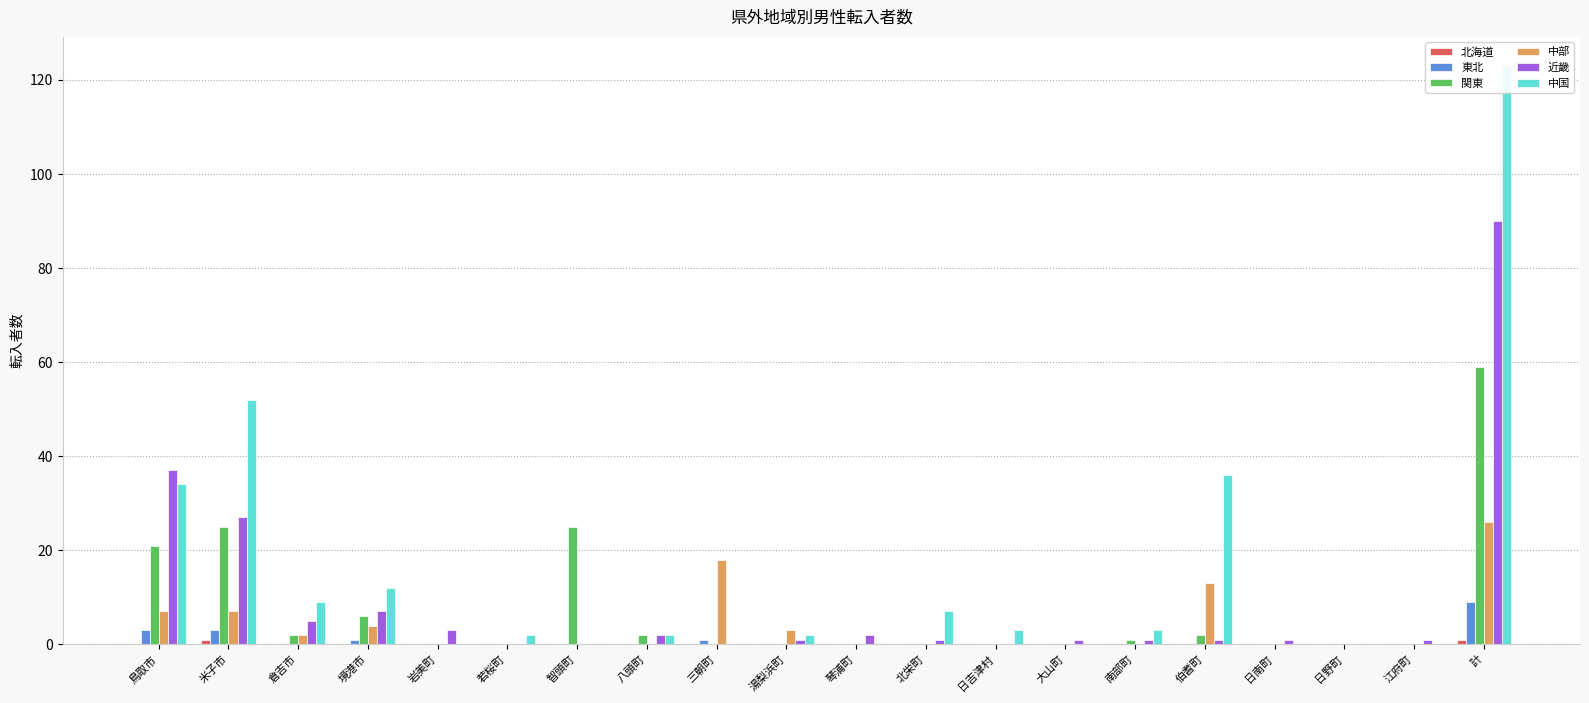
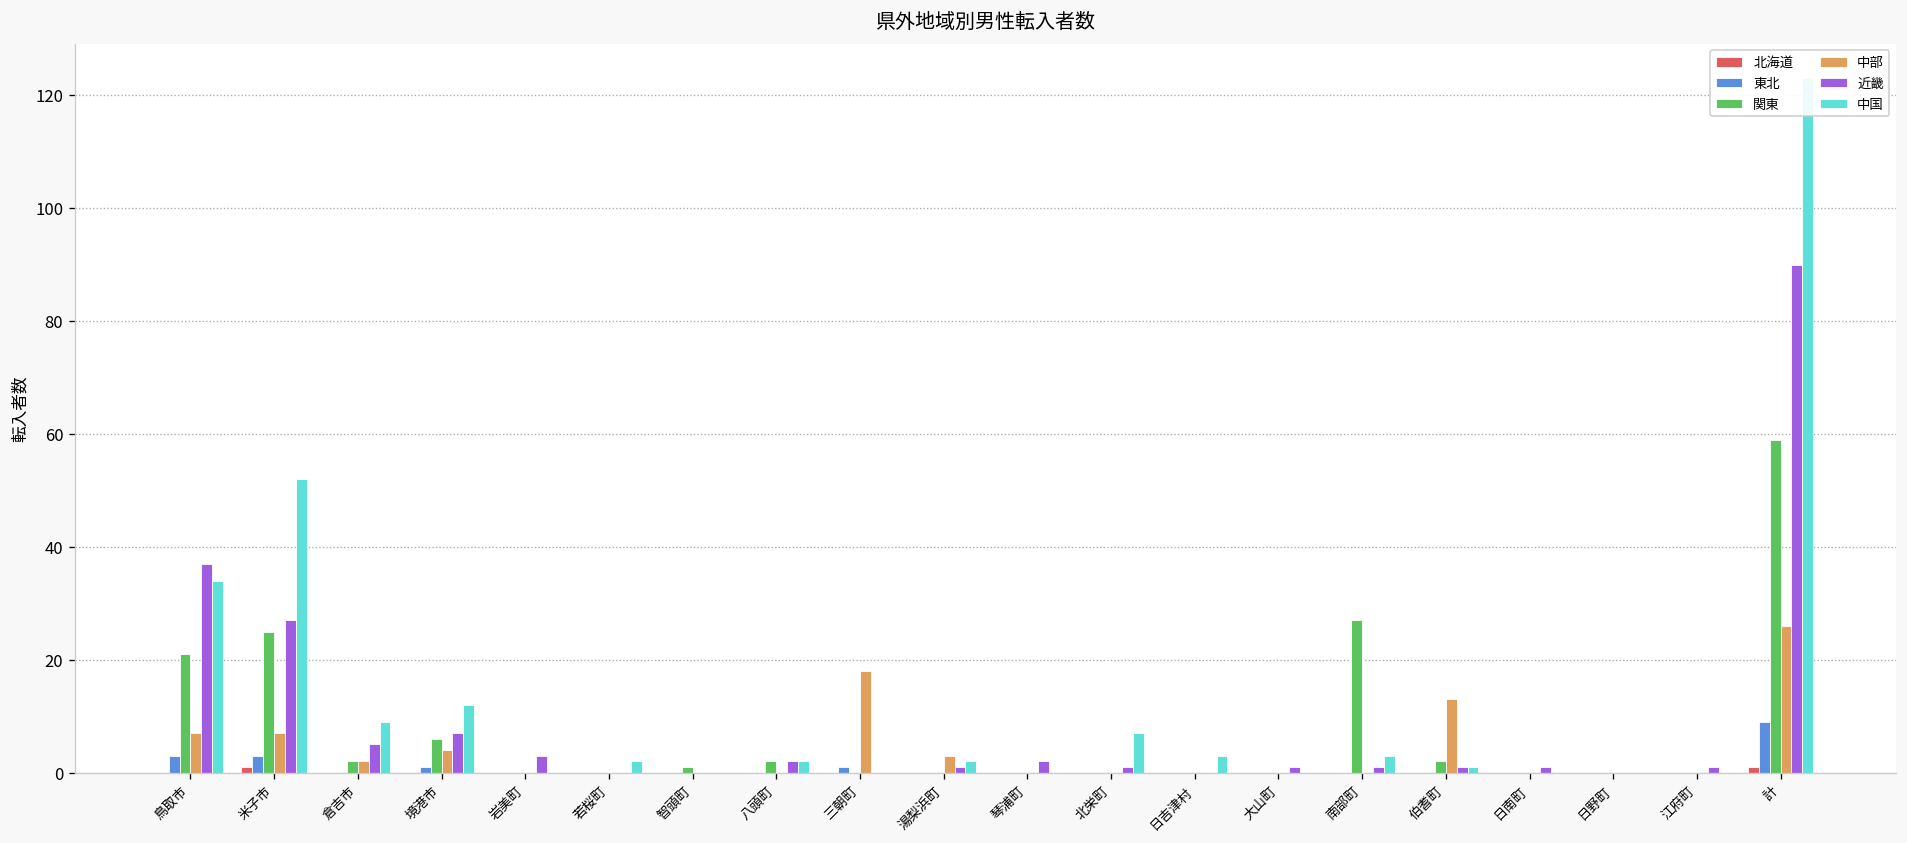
  {
    "北海道": {
      "鳥取市": 0,
      "米子市": 1,
      "倉吉市": 0,
      "境港市": 0,
      "岩美町": 0,
      "若桜町": 0,
      "智頭町": 0,
      "八頭町": 0,
      "三朝町": 0,
      "湯梨浜町": 0,
      "琴浦町": 0,
      "北栄町": 0,
      "日吉津村": 0,
      "大山町": 0,
      "南部町": 0,
      "伯耆町": 0,
      "日南町": 0,
      "日野町": 0,
      "江府町": 0,
      "計": 1
    },
    "東北": {
      "鳥取市": 3,
      "米子市": 3,
      "倉吉市": 0,
      "境港市": 1,
      "岩美町": 0,
      "若桜町": 0,
      "智頭町": 0,
      "八頭町": 0,
      "三朝町": 1,
      "湯梨浜町": 0,
      "琴浦町": 0,
      "北栄町": 0,
      "日吉津村": 0,
      "大山町": 0,
      "南部町": 0,
      "伯耆町": 0,
      "日南町": 0,
      "日野町": 0,
      "江府町": 0,
      "計": 9
    },
    "関東": {
      "鳥取市": 21,
      "米子市": 25,
      "倉吉市": 2,
      "境港市": 6,
      "岩美町": 0,
      "若桜町": 0,
-     "智頭町": 25,
+     "智頭町": 1,
      "八頭町": 2,
      "三朝町": 0,
      "湯梨浜町": 0,
      "琴浦町": 0,
      "北栄町": 0,
      "日吉津村": 0,
      "大山町": 0,
-     "南部町": 1,
+     "南部町": 27,
      "伯耆町": 2,
      "日南町": 0,
      "日野町": 0,
      "江府町": 0,
      "計": 59
    },
    "中部": {
      "鳥取市": 7,
      "米子市": 7,
      "倉吉市": 2,
      "境港市": 4,
      "岩美町": 0,
      "若桜町": 0,
      "智頭町": 0,
      "八頭町": 0,
      "三朝町": 18,
      "湯梨浜町": 3,
      "琴浦町": 0,
      "北栄町": 0,
      "日吉津村": 0,
      "大山町": 0,
      "南部町": 0,
      "伯耆町": 13,
      "日南町": 0,
      "日野町": 0,
      "江府町": 0,
      "計": 26
    },
    "近畿": {
      "鳥取市": 37,
      "米子市": 27,
      "倉吉市": 5,
      "境港市": 7,
      "岩美町": 3,
      "若桜町": 0,
      "智頭町": 0,
      "八頭町": 2,
      "三朝町": 0,
      "湯梨浜町": 1,
      "琴浦町": 2,
      "北栄町": 1,
      "日吉津村": 0,
      "大山町": 1,
      "南部町": 1,
      "伯耆町": 1,
      "日南町": 1,
      "日野町": 0,
      "江府町": 1,
      "計": 90
    },
    "中国": {
      "鳥取市": 34,
      "米子市": 52,
      "倉吉市": 9,
      "境港市": 12,
      "岩美町": 0,
      "若桜町": 2,
      "智頭町": 0,
      "八頭町": 2,
      "三朝町": 0,
      "湯梨浜町": 2,
      "琴浦町": 0,
      "北栄町": 7,
      "日吉津村": 3,
      "大山町": 0,
      "南部町": 3,
-     "伯耆町": 36,
+     "伯耆町": 1,
      "日南町": 0,
      "日野町": 0,
      "江府町": 0
    }
  }
